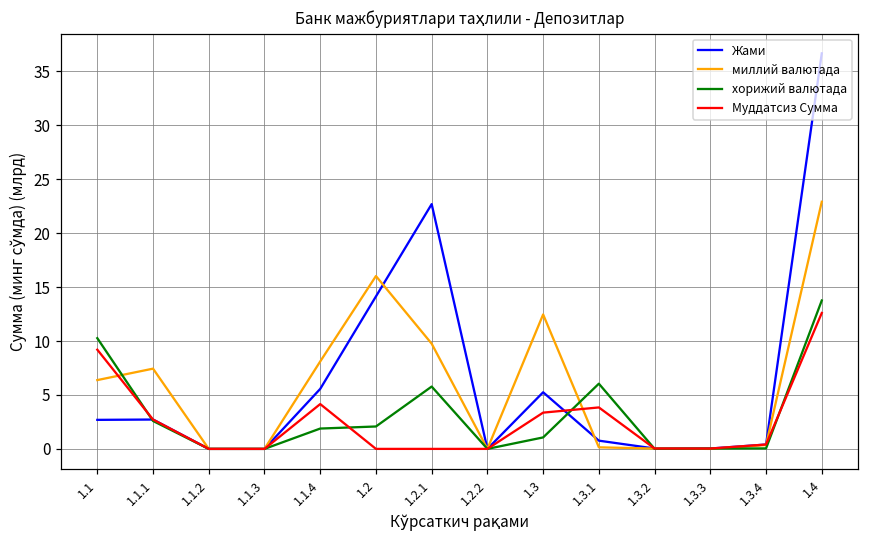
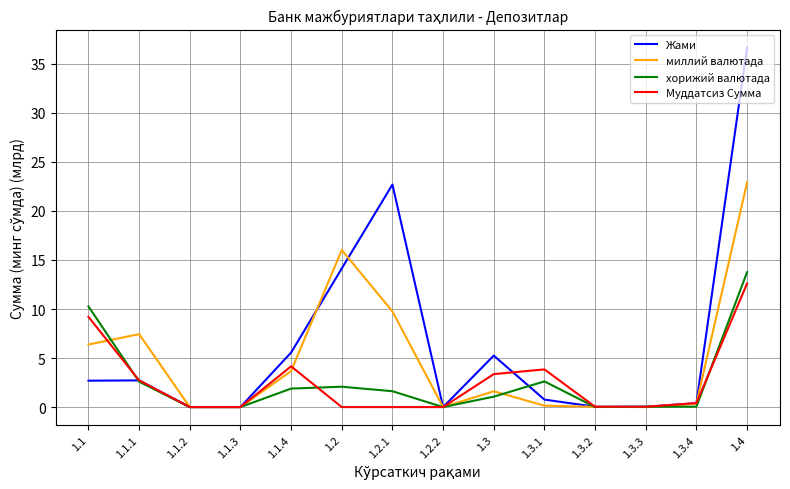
  {
    "Жами": {
      "1.1": 3,
      "1.1.4": 6,
      "1.2": 14,
      "1.2.1": 23,
      "1.3": 5,
      "1.3.1": 1
    },
    "миллий валютада": {
      "1.1": 6,
      "1.1.1": 7,
-     "1.1.4": 8,
+     "1.1.4": 4,
      "1.2": 16,
      "1.2.1": 10,
-     "1.3": 12,
+     "1.3": 2,
      "1.3.1": 0,
      "1.4": 23
    },
    "хорижий валютада": {
      "1.1": 10,
      "1.1.4": 2,
      "1.2": 2,
-     "1.2.1": 6,
+     "1.2.1": 2,
      "1.3": 1,
-     "1.3.1": 6,
+     "1.3.1": 3,
      "1.3.4": 0,
      "1.4": 14
    },
    "Муддатсиз Сумма": {
      "1.1": 9,
      "1.1.4": 4,
      "1.2": 0,
      "1.2.1": 0,
      "1.3": 3,
      "1.3.1": 4,
      "1.4": 13
    }
  }
